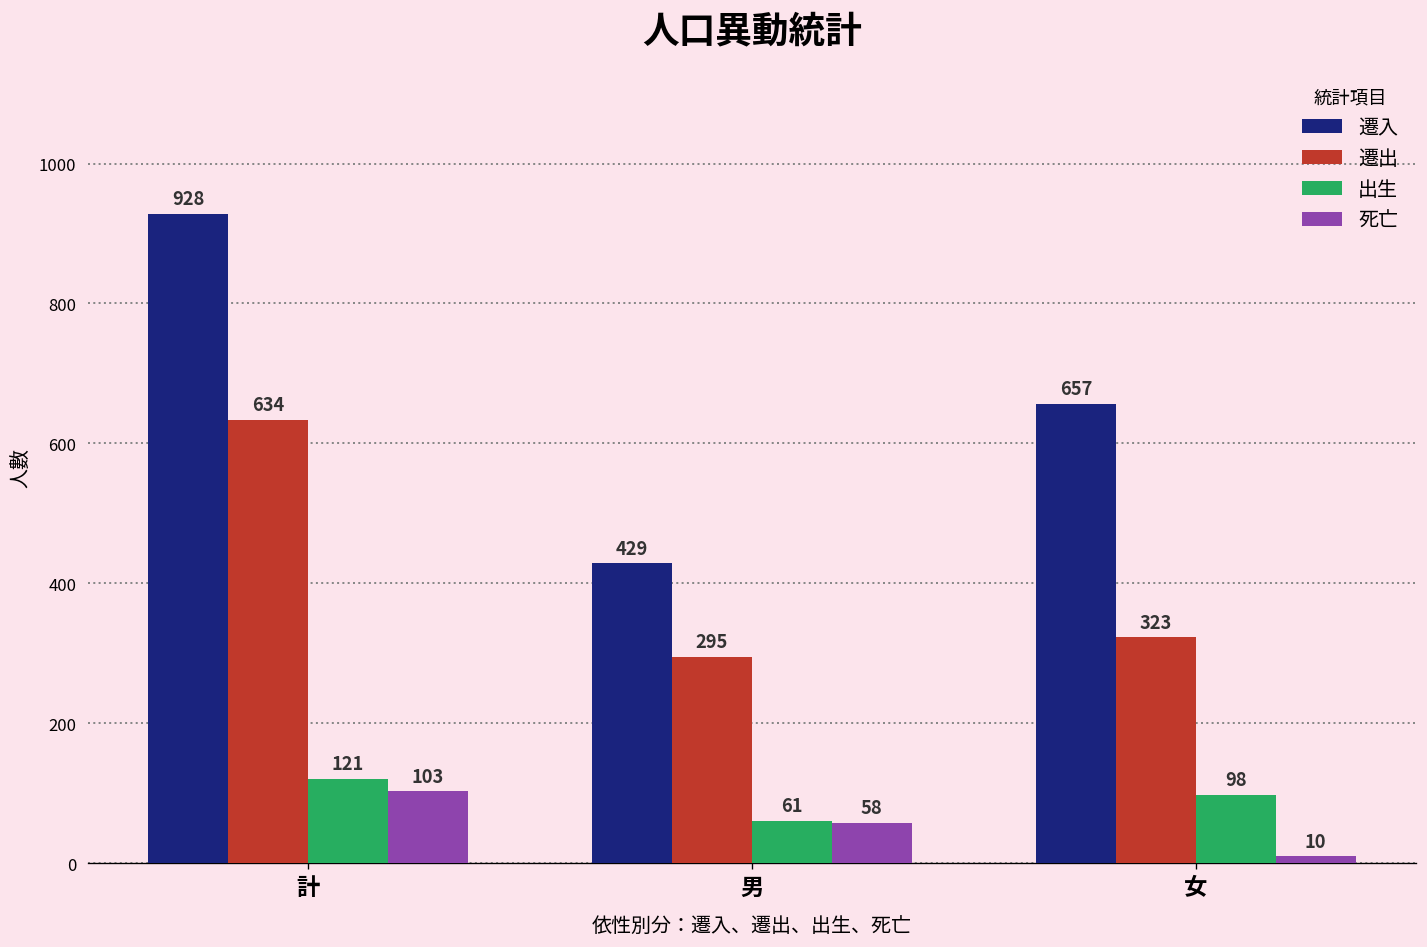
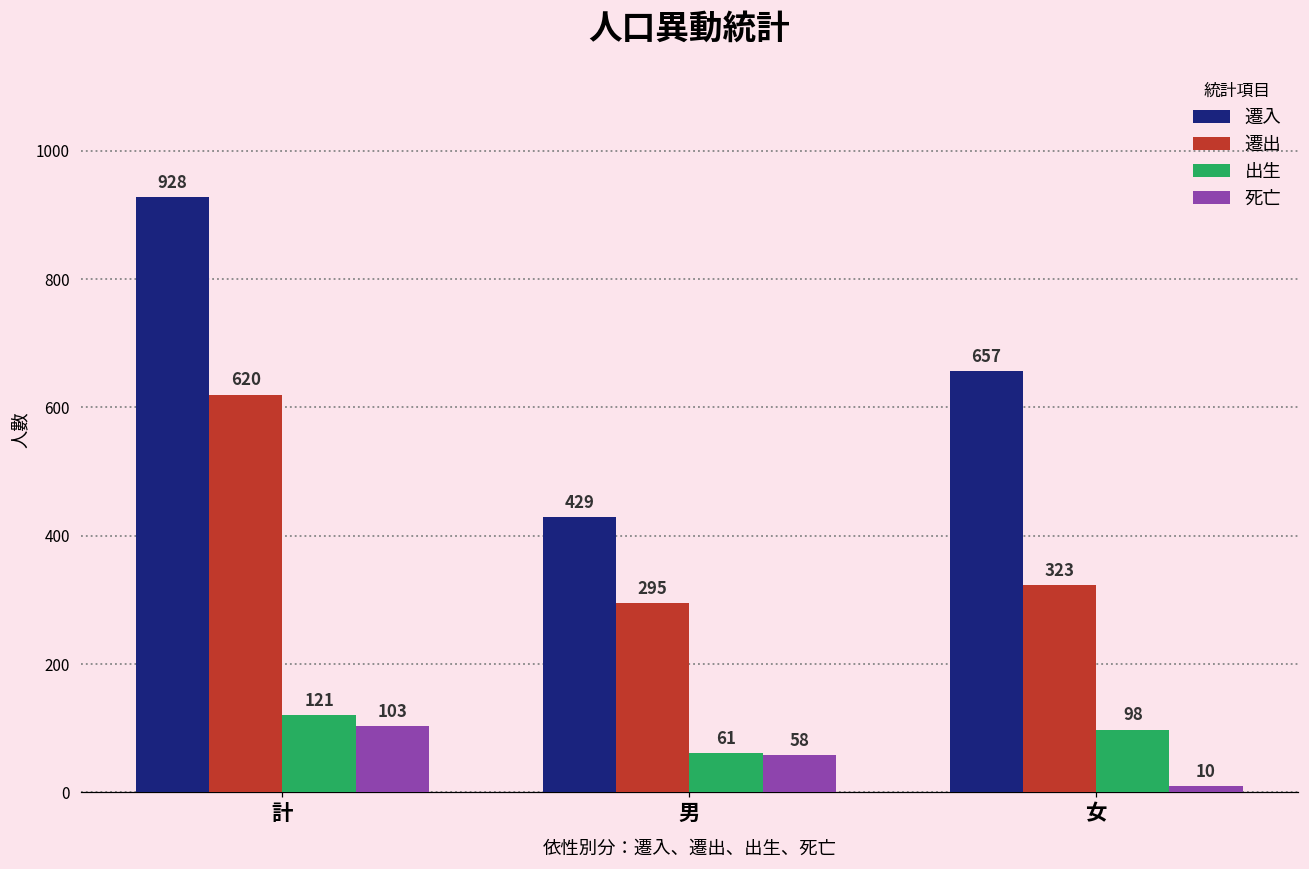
  {
    "遷入": {
      "計": 928,
      "男": 429,
      "女": 657
    },
    "遷出": {
-     "計": 634,
+     "計": 620,
      "男": 295,
      "女": 323
    },
    "出生": {
      "計": 121,
      "男": 61,
      "女": 98
    },
    "死亡": {
      "計": 103,
      "男": 58,
      "女": 10
    }
  }
